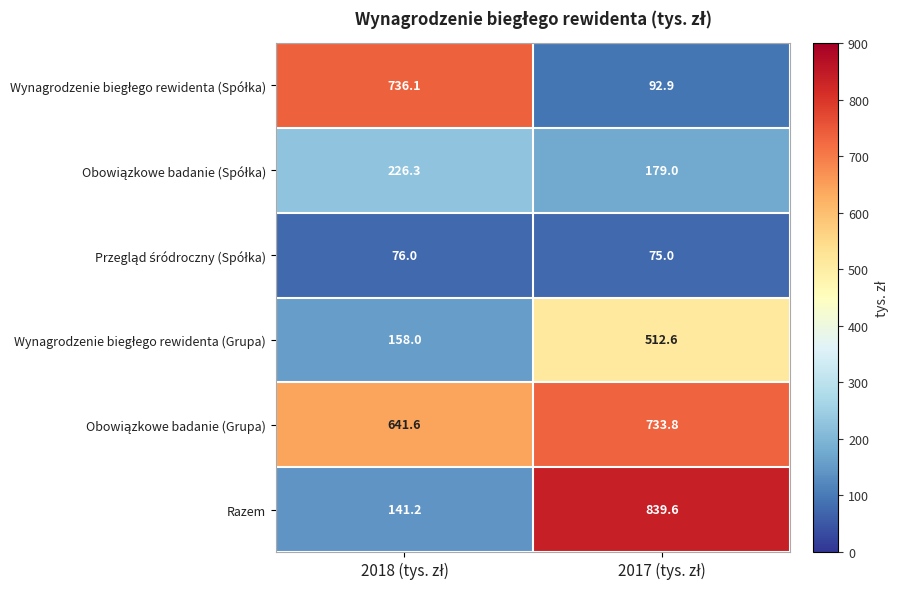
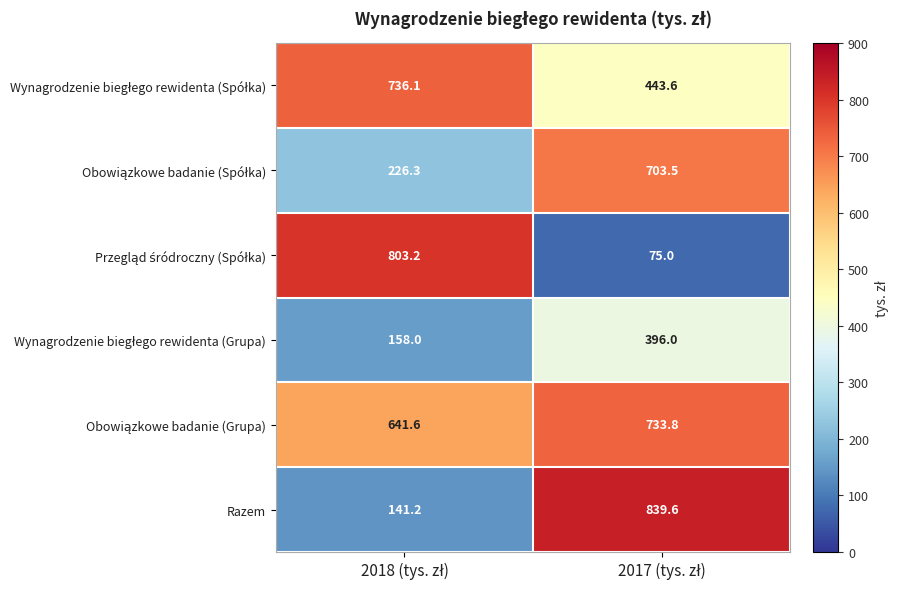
  {
    "Wynagrodzenie biegłego rewidenta (Spółka)": {
      "2018 (tys. zł)": 736.1,
-     "2017 (tys. zł)": 92.9
+     "2017 (tys. zł)": 443.6
    },
    "Obowiązkowe badanie (Spółka)": {
      "2018 (tys. zł)": 226.3,
-     "2017 (tys. zł)": 179.0
+     "2017 (tys. zł)": 703.5
    },
    "Przegląd śródroczny (Spółka)": {
-     "2018 (tys. zł)": 76.0,
+     "2018 (tys. zł)": 803.2,
      "2017 (tys. zł)": 75.0
    },
    "Wynagrodzenie biegłego rewidenta (Grupa)": {
      "2018 (tys. zł)": 158.0,
-     "2017 (tys. zł)": 512.6
+     "2017 (tys. zł)": 396.0
    },
    "Obowiązkowe badanie (Grupa)": {
      "2018 (tys. zł)": 641.6,
      "2017 (tys. zł)": 733.8
    },
    "Razem": {
      "2018 (tys. zł)": 141.2,
      "2017 (tys. zł)": 839.6
    }
  }
